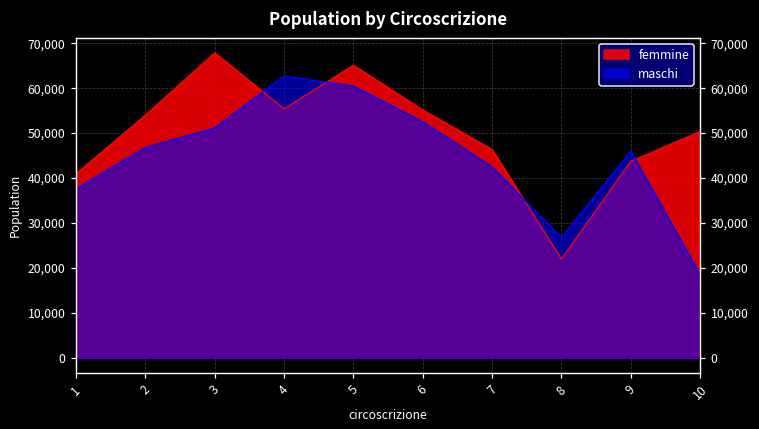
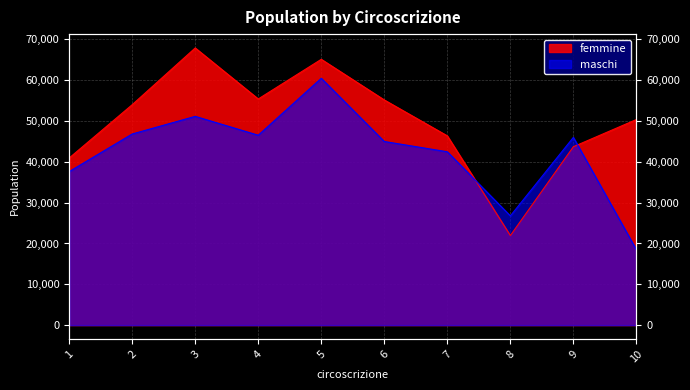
  {
    "femmine": {
      "1": "41,000",
      "2": "54,000",
      "3": "68,000",
      "4": "55,000",
      "5": "65,000",
      "6": "55,000",
      "7": "46,000",
      "8": "22,000",
      "9": "44,000",
      "10": "50,000"
    },
    "maschi": {
      "1": "38,000",
      "2": "47,000",
      "3": "51,000",
-     "4": "63,000",
+     "4": "47,000",
      "5": "60,000",
-     "6": "53,000",
+     "6": "45,000",
      "7": "42,000",
      "8": "27,000",
      "9": "46,000",
      "10": "18,000"
    }
  }
